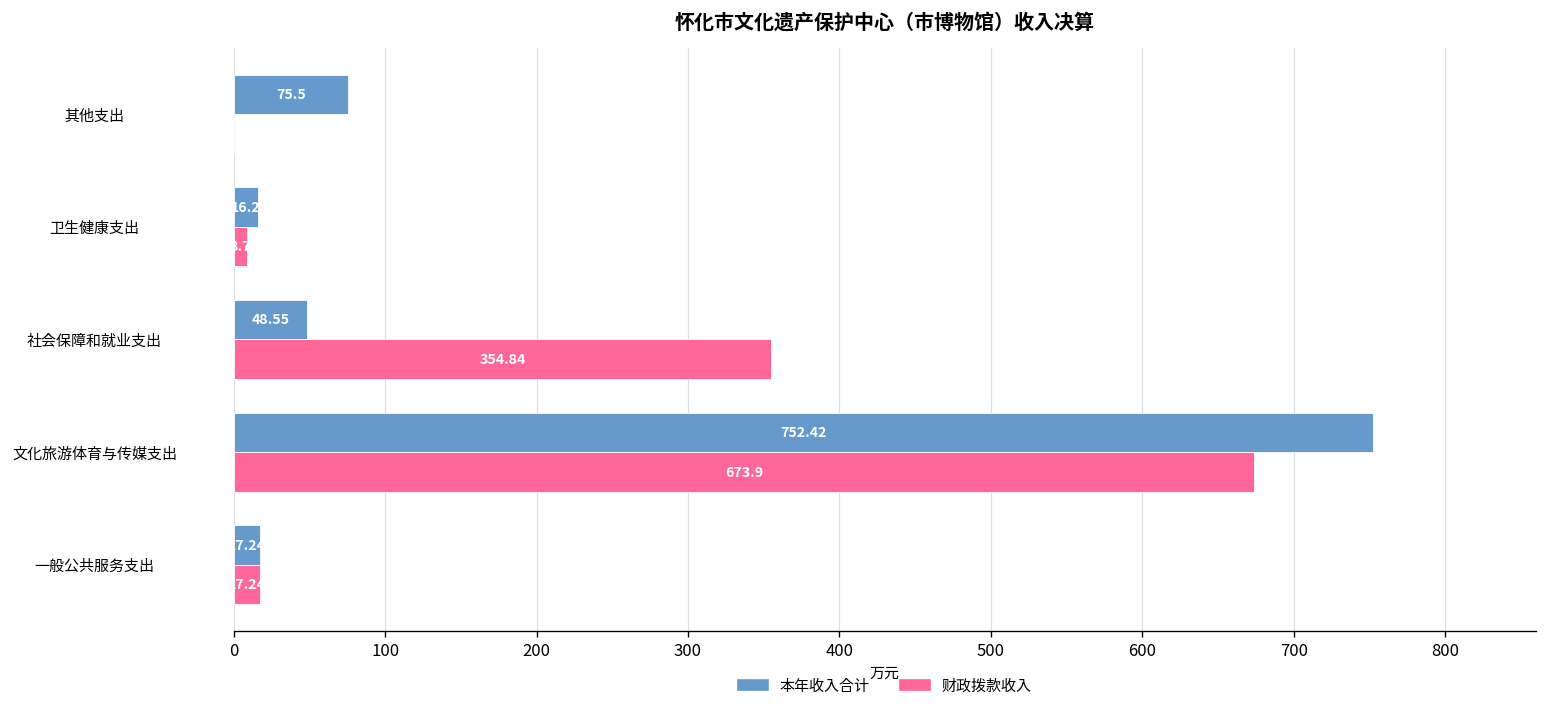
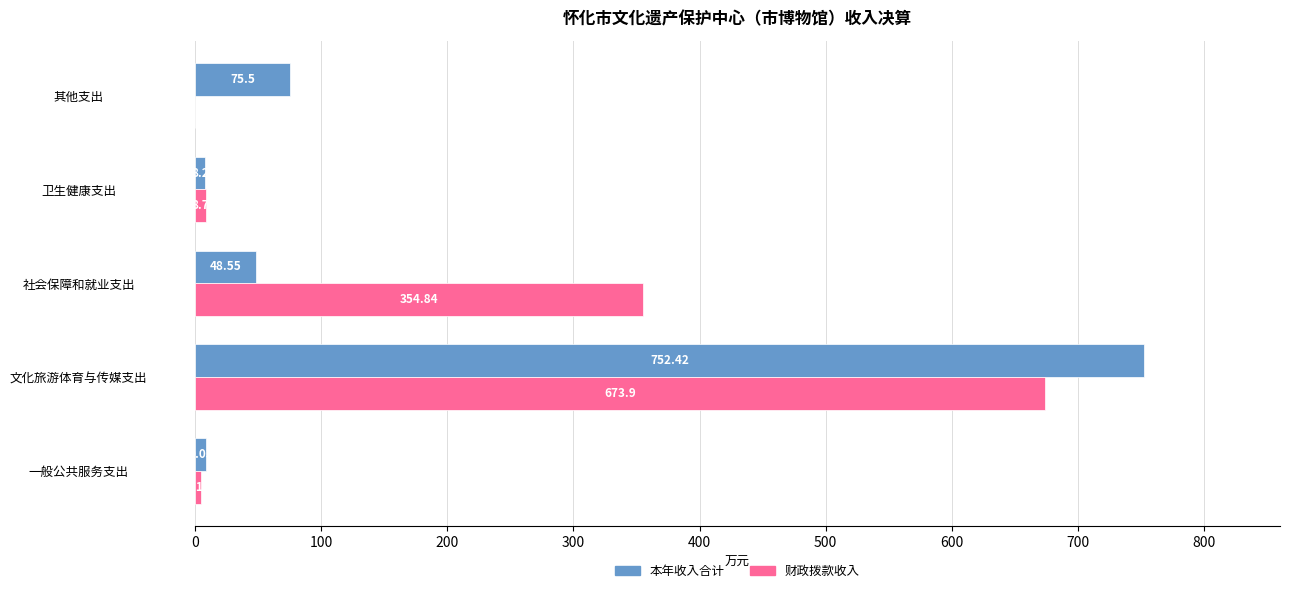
  {
    "本年收入合计": {
-     "卫生健康支出": 16,
-     "一般公共服务支出": 17
+     "卫生健康支出": 8,
+     "一般公共服务支出": 9
    },
    "财政拨款收入": {
      "其他支出": 0,
      "卫生健康支出": 9,
-     "一般公共服务支出": 17
+     "一般公共服务支出": 5
    }
  }
